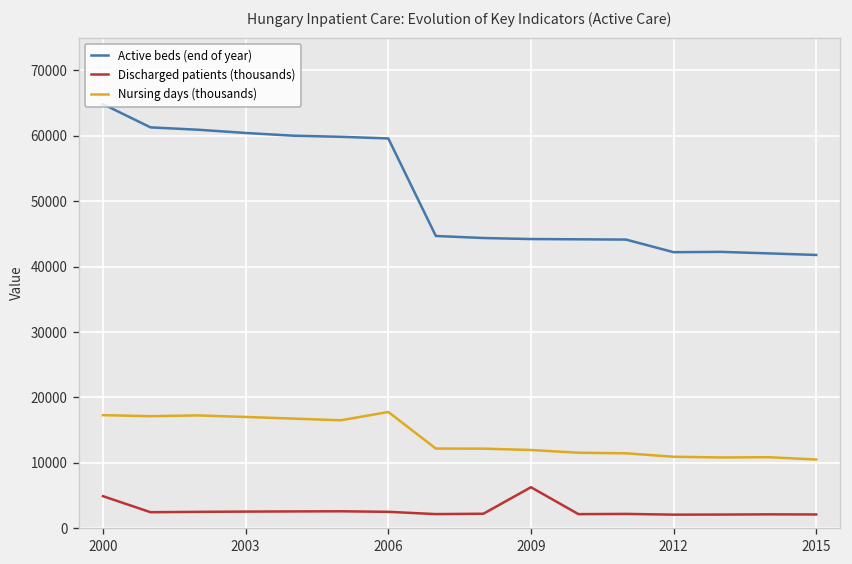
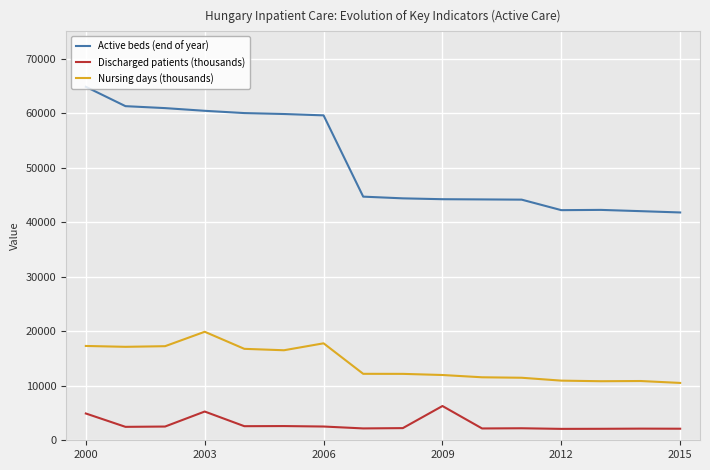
  {
    "Active beds (end of year)": {
      "2003": 60000,
      "2006": 60000,
      "2009": 44000,
      "2012": 42000,
      "2015": 42000
    },
    "Discharged patients (thousands)": {
      "2000": 5000,
-     "2003": 3000,
+     "2003": 5000,
      "2006": 3000,
      "2009": 6000,
      "2012": 2000,
      "2015": 2000
    },
    "Nursing days (thousands)": {
      "2000": 17000,
-     "2003": 17000,
+     "2003": 20000,
      "2006": 18000,
      "2009": 12000,
      "2012": 11000,
      "2015": 11000
    }
  }
